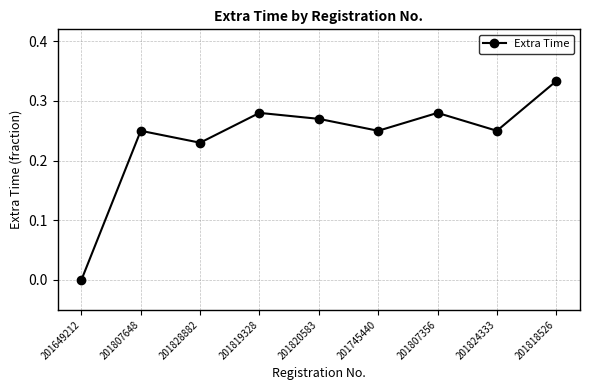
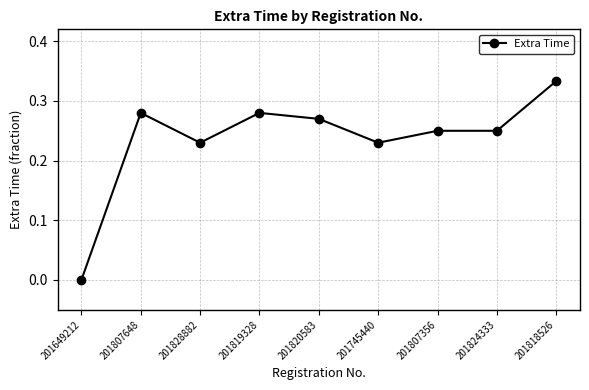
  {
    "201649212": 0.00,
-   "201807648": 0.25,
+   "201807648": 0.28,
    "201828882": 0.23,
    "201819328": 0.28,
    "201820583": 0.27,
-   "201745440": 0.25,
-   "201807356": 0.28,
+   "201745440": 0.23,
+   "201807356": 0.25,
    "201824333": 0.25,
    "201818526": 0.33
  }
